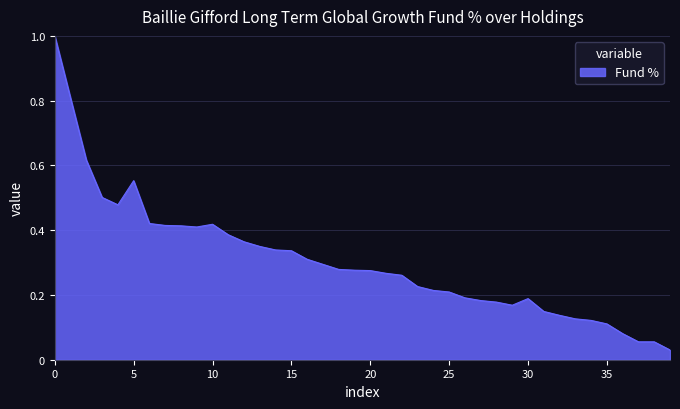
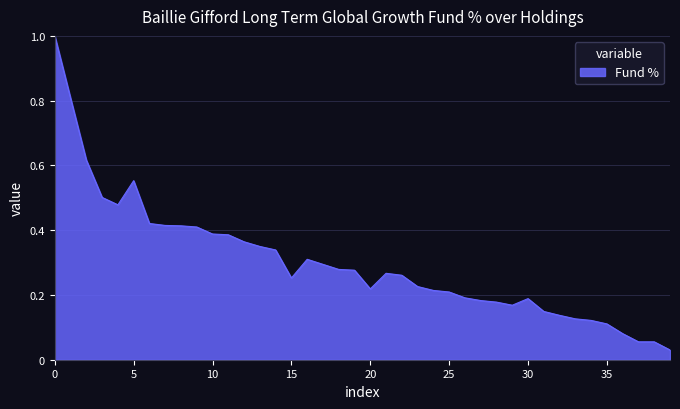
  {
    "0": 1.00,
    "5": 0.55,
-   "10": 0.42,
-   "15": 0.34,
-   "20": 0.28,
+   "10": 0.39,
+   "15": 0.25,
+   "20": 0.22,
    "25": 0.21,
    "30": 0.19,
    "35": 0.11
  }
